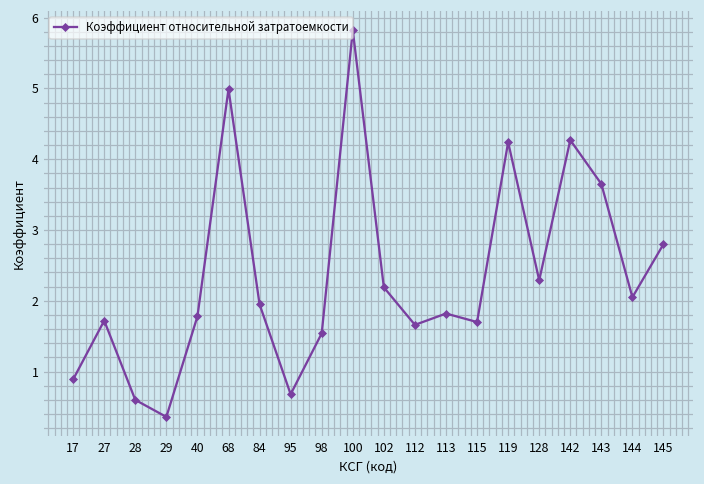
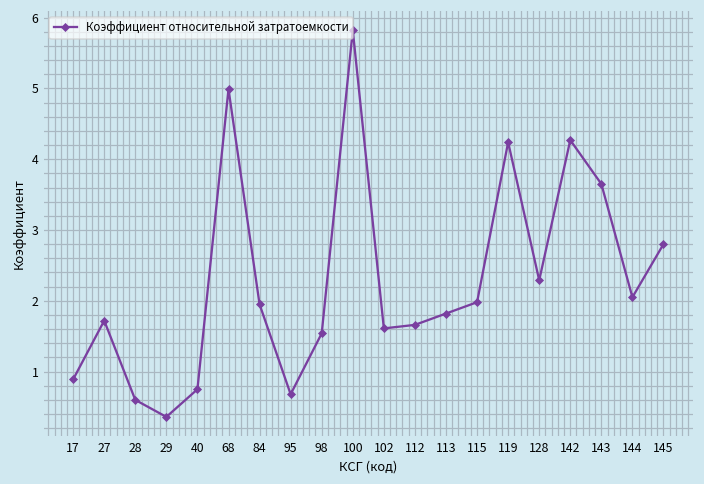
  {
    "17": 0.9,
    "27": 1.7,
    "28": 0.6,
    "29": 0.4,
-   "40": 1.8,
+   "40": 0.8,
    "68": 5.0,
    "84": 2.0,
    "95": 0.7,
    "98": 1.5,
-   "102": 2.2,
+   "102": 1.6,
    "112": 1.7,
    "113": 1.8,
-   "115": 1.7,
+   "115": 2.0,
    "119": 4.2,
    "128": 2.3,
    "142": 4.3,
    "143": 3.7,
    "144": 2.1,
    "145": 2.8
  }
